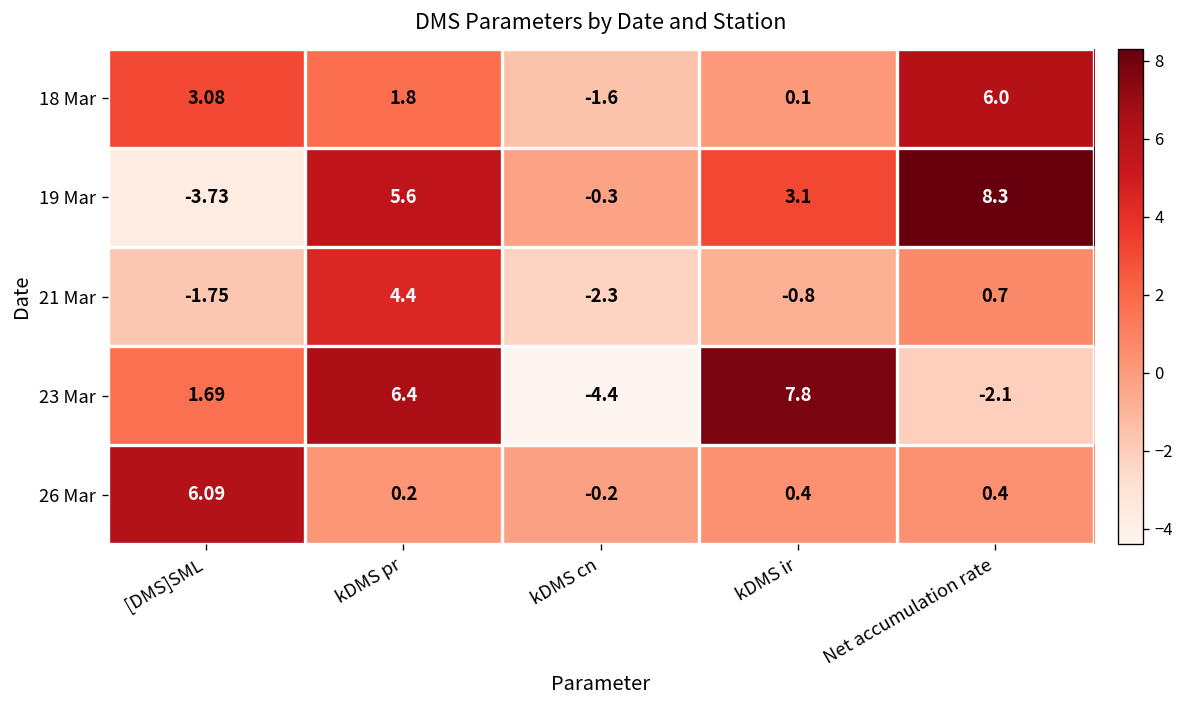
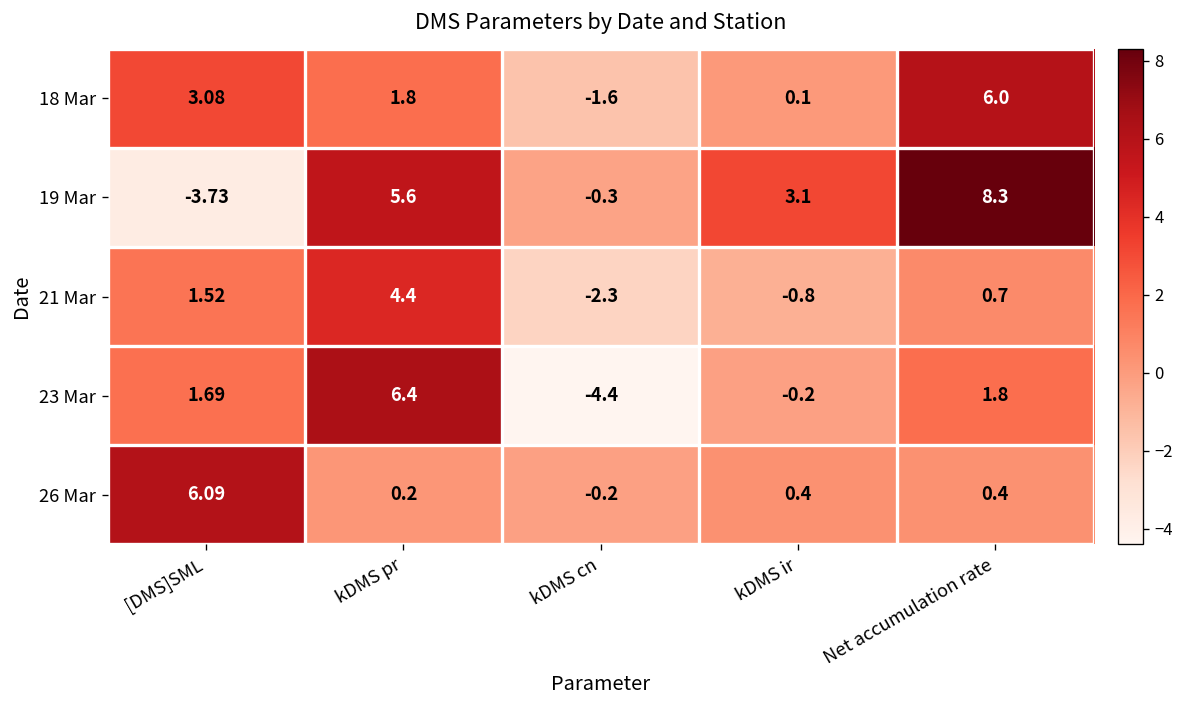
  {
    "18 Mar": {
      "[DMS]SML": 3.08,
      "kDMS pr": 1.8,
      "kDMS cn": -1.6,
      "kDMS ir": 0.1,
      "Net accumulation rate": 6.0
    },
    "19 Mar": {
      "[DMS]SML": -3.73,
      "kDMS pr": 5.6,
      "kDMS cn": -0.3,
      "kDMS ir": 3.1,
      "Net accumulation rate": 8.3
    },
    "21 Mar": {
-     "[DMS]SML": -1.75,
+     "[DMS]SML": 1.52,
      "kDMS pr": 4.4,
      "kDMS cn": -2.3,
      "kDMS ir": -0.8,
      "Net accumulation rate": 0.7
    },
    "23 Mar": {
      "[DMS]SML": 1.69,
      "kDMS pr": 6.4,
      "kDMS cn": -4.4,
-     "kDMS ir": 7.8,
-     "Net accumulation rate": -2.1
+     "kDMS ir": -0.2,
+     "Net accumulation rate": 1.8
    },
    "26 Mar": {
      "[DMS]SML": 6.09,
      "kDMS pr": 0.2,
      "kDMS cn": -0.2,
      "kDMS ir": 0.4,
      "Net accumulation rate": 0.4
    }
  }
